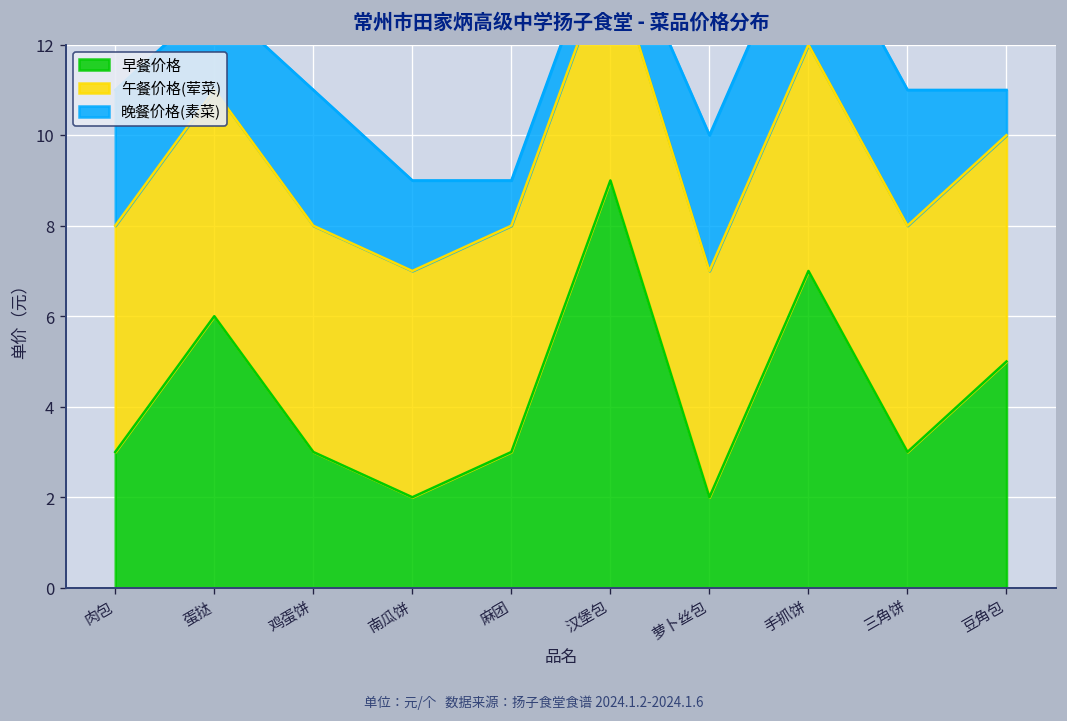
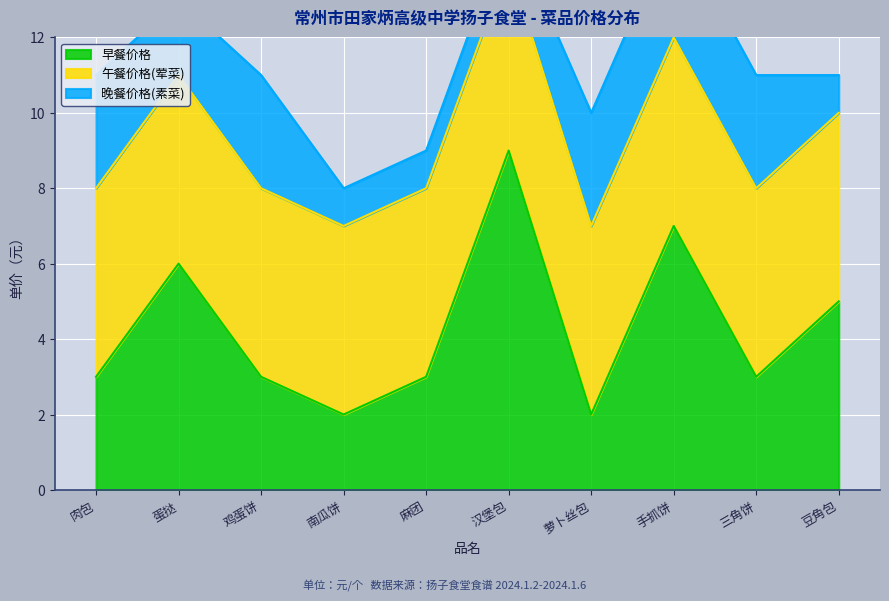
  {
    "早餐价格": {
      "肉包": 3,
      "蛋挞": 6,
      "鸡蛋饼": 3,
      "南瓜饼": 2,
      "麻团": 3,
      "汉堡包": 9,
      "萝卜丝包": 2,
      "手抓饼": 7,
      "三角饼": 3,
      "豆角包": 5
    },
    "午餐价格(荤菜)": {
      "肉包": 5,
      "鸡蛋饼": 5,
      "南瓜饼": 5,
      "麻团": 5,
      "萝卜丝包": 5,
      "手抓饼": 5,
      "三角饼": 5,
      "豆角包": 5
    },
    "晚餐价格(素菜)": {
      "鸡蛋饼": 3,
-     "南瓜饼": 2,
+     "南瓜饼": 1,
      "麻团": 1,
      "萝卜丝包": 3,
      "三角饼": 3,
      "豆角包": 1
    }
  }
